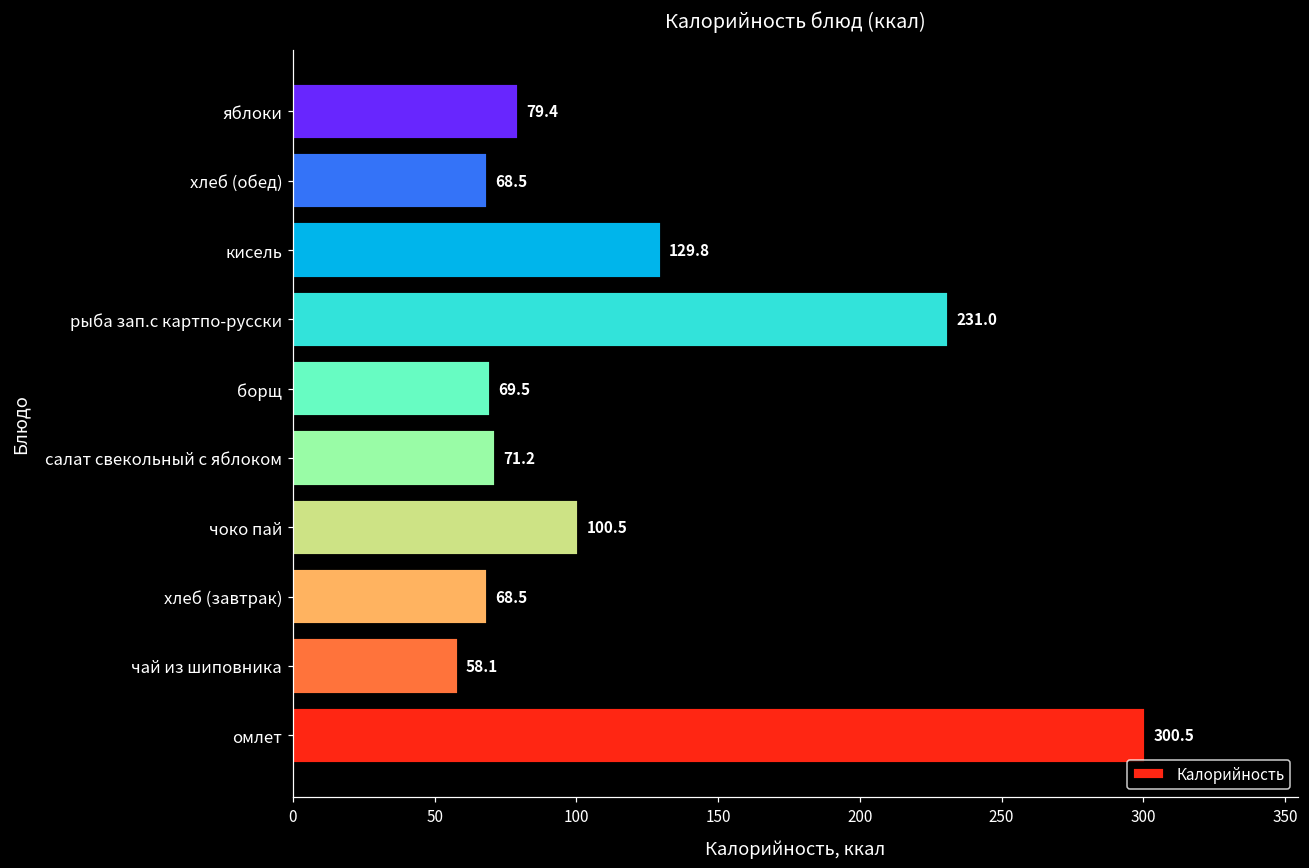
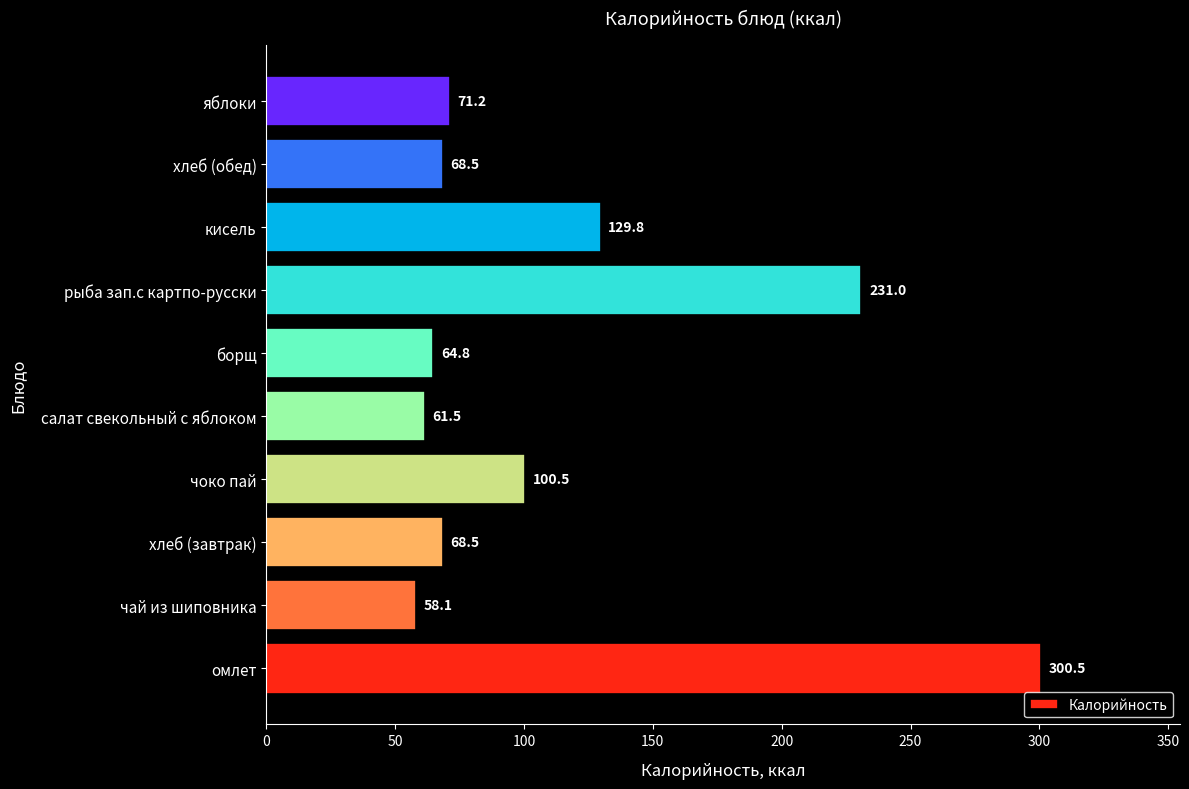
  {
-   "яблоки": 79.4,
+   "яблоки": 71.2,
    "хлеб (обед)": 68.5,
    "кисель": 129.8,
    "рыба зап.с картпо-русски": 231.0,
-   "борщ": 69.5,
-   "салат свекольный с яблоком": 71.2,
+   "борщ": 64.8,
+   "салат свекольный с яблоком": 61.5,
    "чоко пай": 100.5,
    "хлеб (завтрак)": 68.5,
    "чай из шиповника": 58.1,
    "омлет": 300.5
  }
